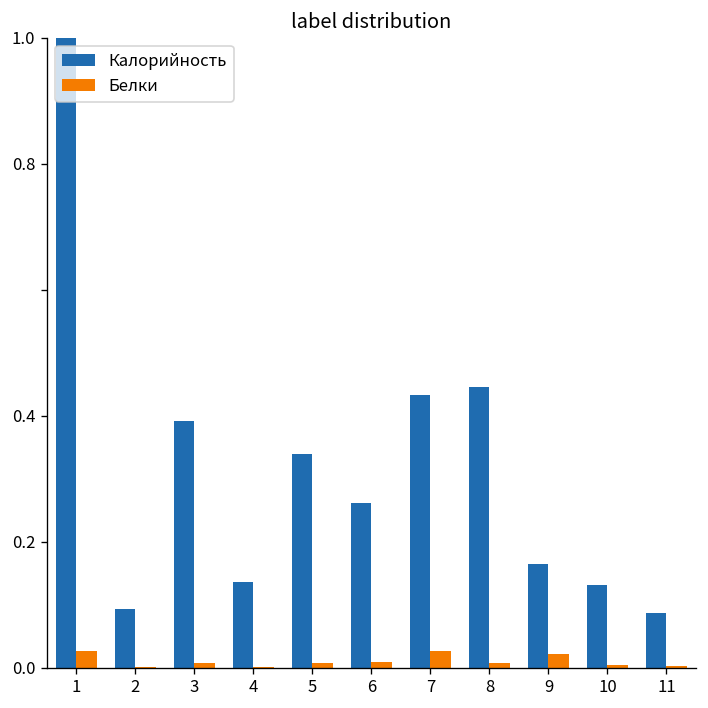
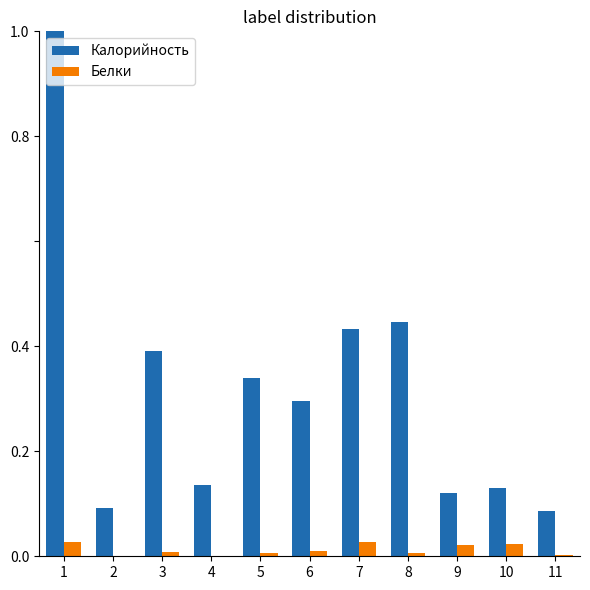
  {
    "Калорийность": {
      "1": 1.00,
      "2": 0.09,
      "3": 0.39,
      "4": 0.14,
      "5": 0.34,
-     "6": 0.26,
+     "6": 0.30,
      "7": 0.43,
      "8": 0.45,
-     "9": 0.16,
+     "9": 0.12,
      "10": 0.13,
      "11": 0.09
    },
    "Белки": {
      "1": 0.03,
      "3": 0.01,
      "5": 0.01,
      "6": 0.01,
      "7": 0.03,
      "8": 0.01,
      "9": 0.02,
-     "10": 0.00
+     "10": 0.02
    }
  }
